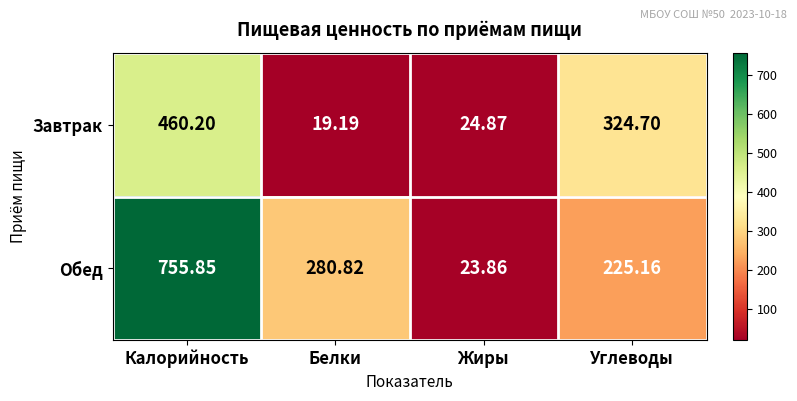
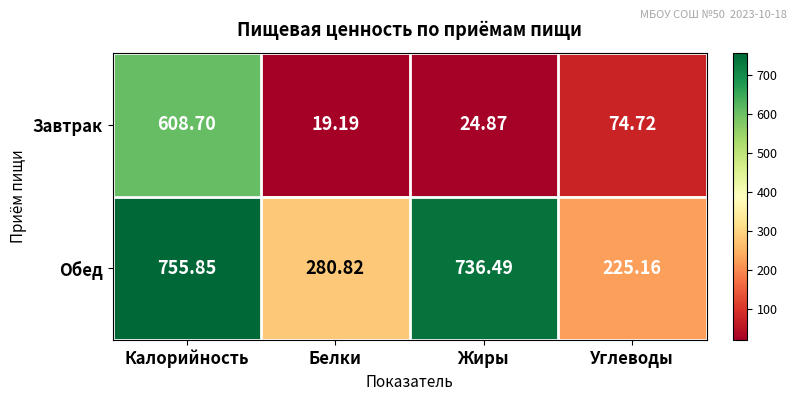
  {
    "Завтрак": {
-     "Калорийность": 460.20,
+     "Калорийность": 608.70,
      "Белки": 19.19,
      "Жиры": 24.87,
-     "Углеводы": 324.70
+     "Углеводы": 74.72
    },
    "Обед": {
      "Калорийность": 755.85,
      "Белки": 280.82,
-     "Жиры": 23.86,
+     "Жиры": 736.49,
      "Углеводы": 225.16
    }
  }
